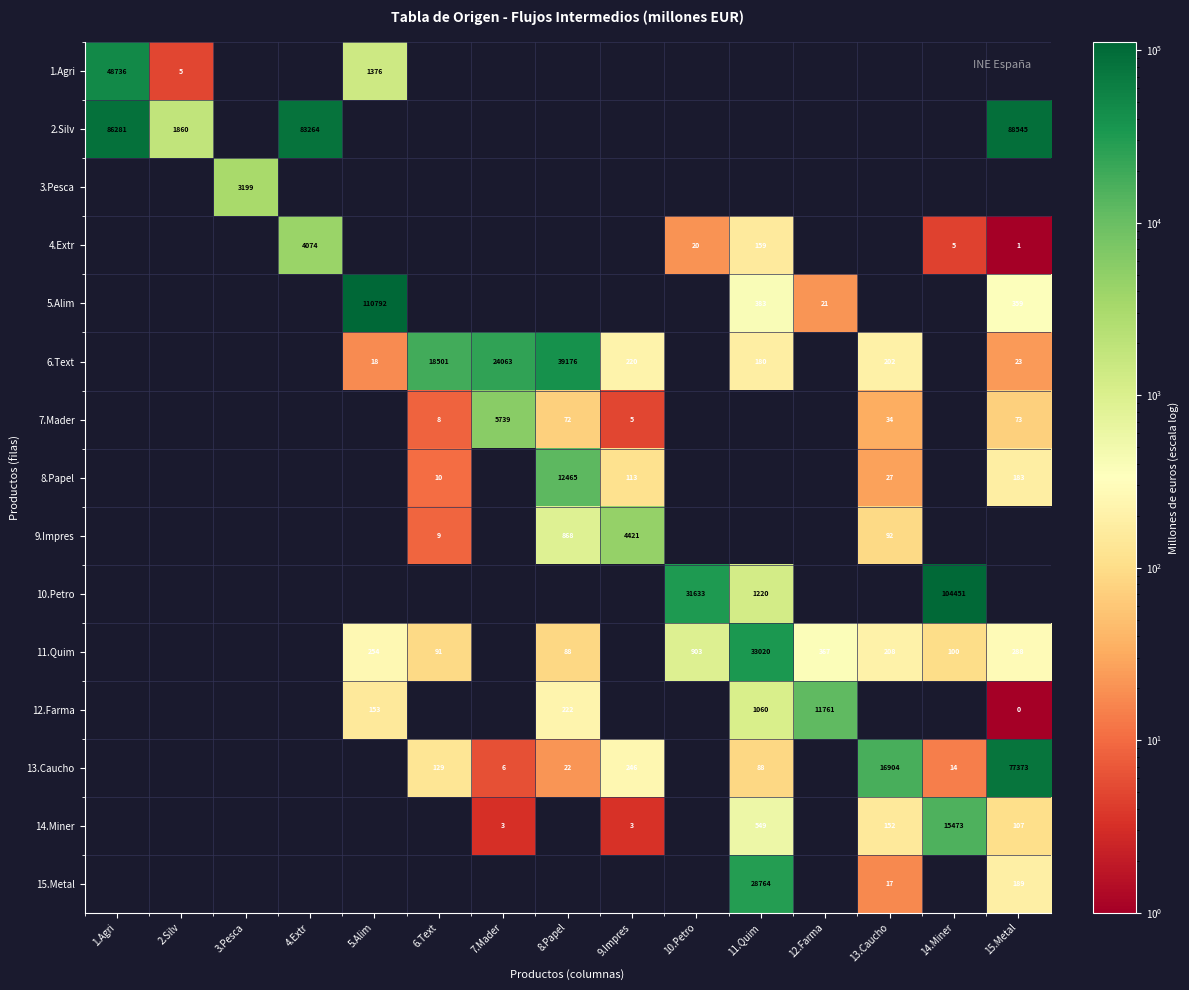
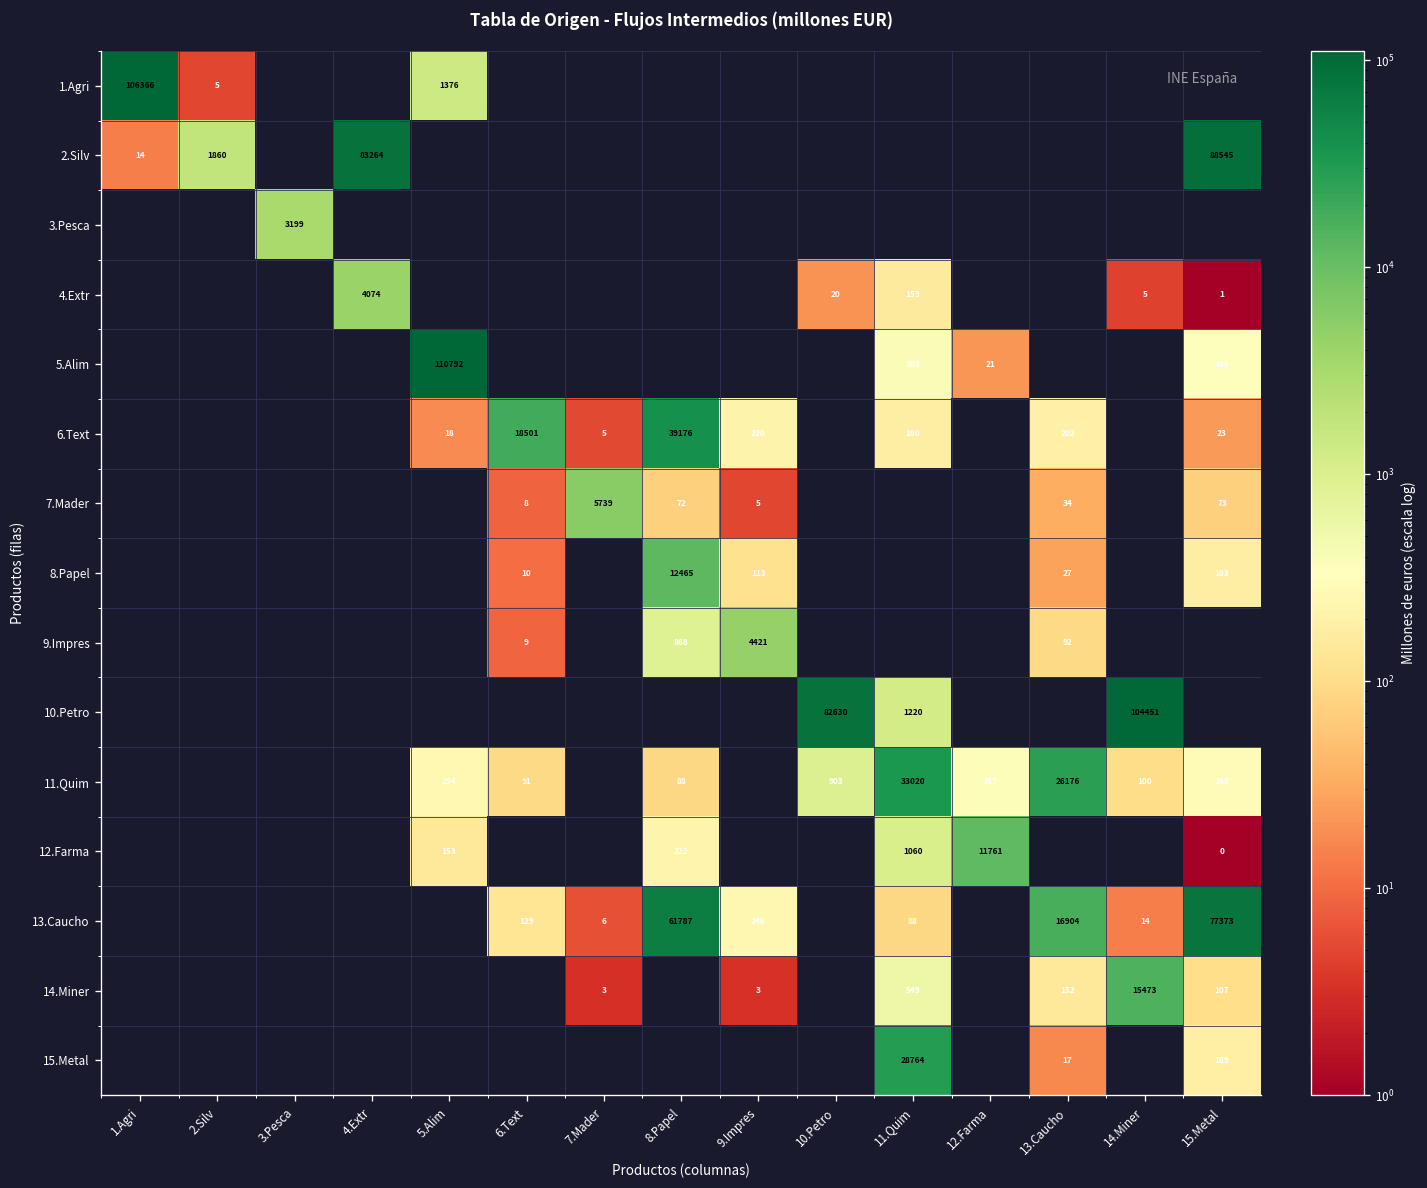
  {
    "1.Agri": {
-     "1.Agri": 48736,
+     "1.Agri": 106366,
      "2.Silv": 5,
      "5.Alim": 1376
    },
    "2.Silv": {
-     "1.Agri": 86281,
+     "1.Agri": 14,
      "2.Silv": 1860,
      "4.Extr": 83264,
      "15.Metal": 88545
    },
    "3.Pesca": {
      "3.Pesca": 3199
    },
    "4.Extr": {
      "4.Extr": 4074,
      "10.Petro": 20,
      "11.Quim": 159,
      "14.Miner": 5,
      "15.Metal": 1
    },
    "5.Alim": {
      "5.Alim": 110792,
      "11.Quim": 383,
      "12.Farma": 21,
      "15.Metal": 359
    },
    "6.Text": {
      "5.Alim": 18,
      "6.Text": 18501,
-     "7.Mader": 24063,
+     "7.Mader": 5,
      "8.Papel": 39176,
      "9.Impres": 220,
      "11.Quim": 180,
      "13.Caucho": 202,
      "15.Metal": 23
    },
    "7.Mader": {
      "6.Text": 8,
      "7.Mader": 5739,
      "8.Papel": 72,
      "9.Impres": 5,
      "13.Caucho": 34,
      "15.Metal": 73
    },
    "8.Papel": {
      "6.Text": 10,
      "8.Papel": 12465,
      "9.Impres": 113,
      "13.Caucho": 27,
      "15.Metal": 183
    },
    "9.Impres": {
      "6.Text": 9,
      "8.Papel": 868,
      "9.Impres": 4421,
      "13.Caucho": 92
    },
    "10.Petro": {
-     "10.Petro": 31633,
+     "10.Petro": 82630,
      "11.Quim": 1220,
      "14.Miner": 104451
    },
    "11.Quim": {
      "5.Alim": 254,
      "6.Text": 91,
      "8.Papel": 88,
      "10.Petro": 903,
      "11.Quim": 33020,
      "12.Farma": 367,
-     "13.Caucho": 208,
+     "13.Caucho": 26176,
      "14.Miner": 100,
      "15.Metal": 288
    },
    "12.Farma": {
      "5.Alim": 153,
      "8.Papel": 222,
      "11.Quim": 1060,
      "12.Farma": 11761,
      "15.Metal": 0
    },
    "13.Caucho": {
      "6.Text": 129,
      "7.Mader": 6,
-     "8.Papel": 22,
+     "8.Papel": 61787,
      "9.Impres": 246,
      "11.Quim": 88,
      "13.Caucho": 16904,
      "14.Miner": 14,
      "15.Metal": 77373
    },
    "14.Miner": {
      "7.Mader": 3,
      "9.Impres": 3,
      "11.Quim": 549,
      "13.Caucho": 152,
      "14.Miner": 15473,
      "15.Metal": 107
    },
    "15.Metal": {
      "11.Quim": 28764,
      "13.Caucho": 17,
      "15.Metal": 189
    }
  }
